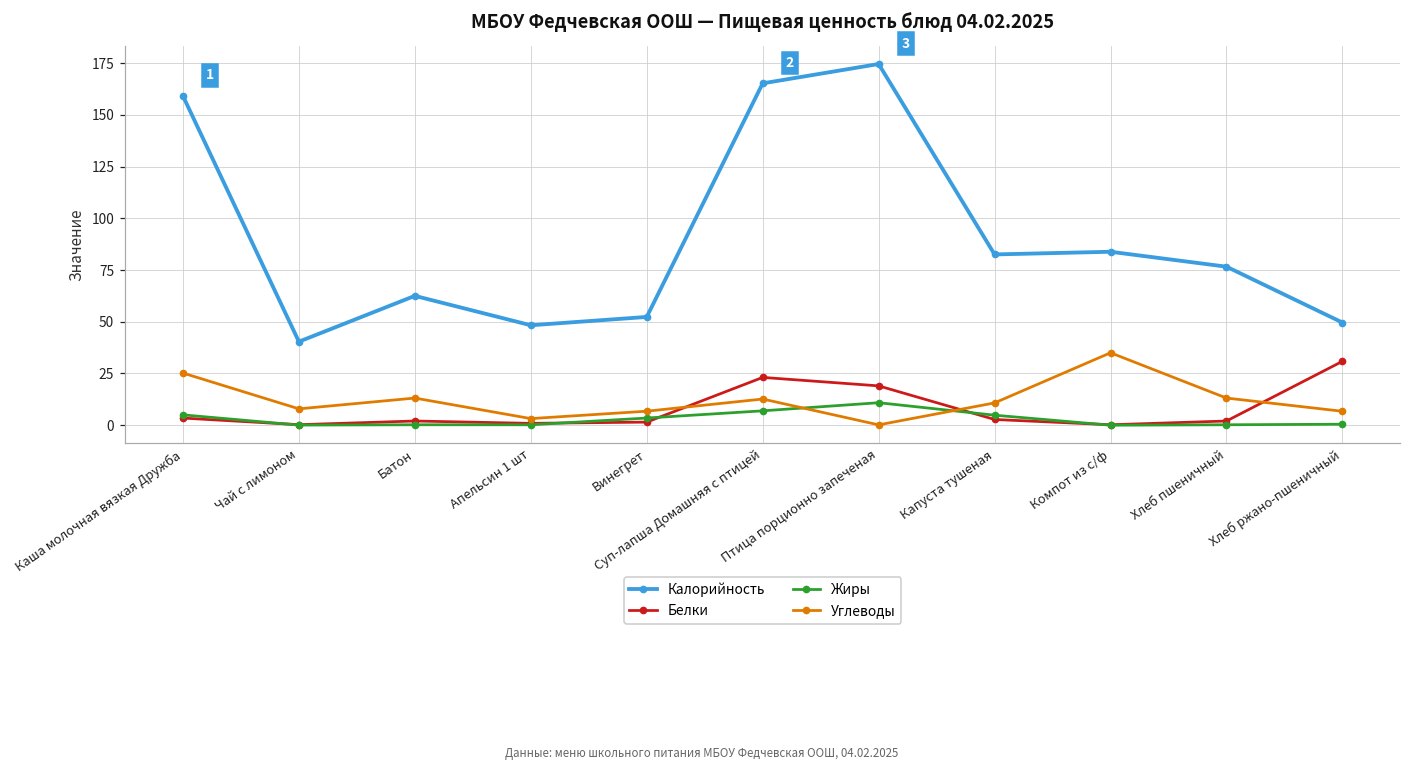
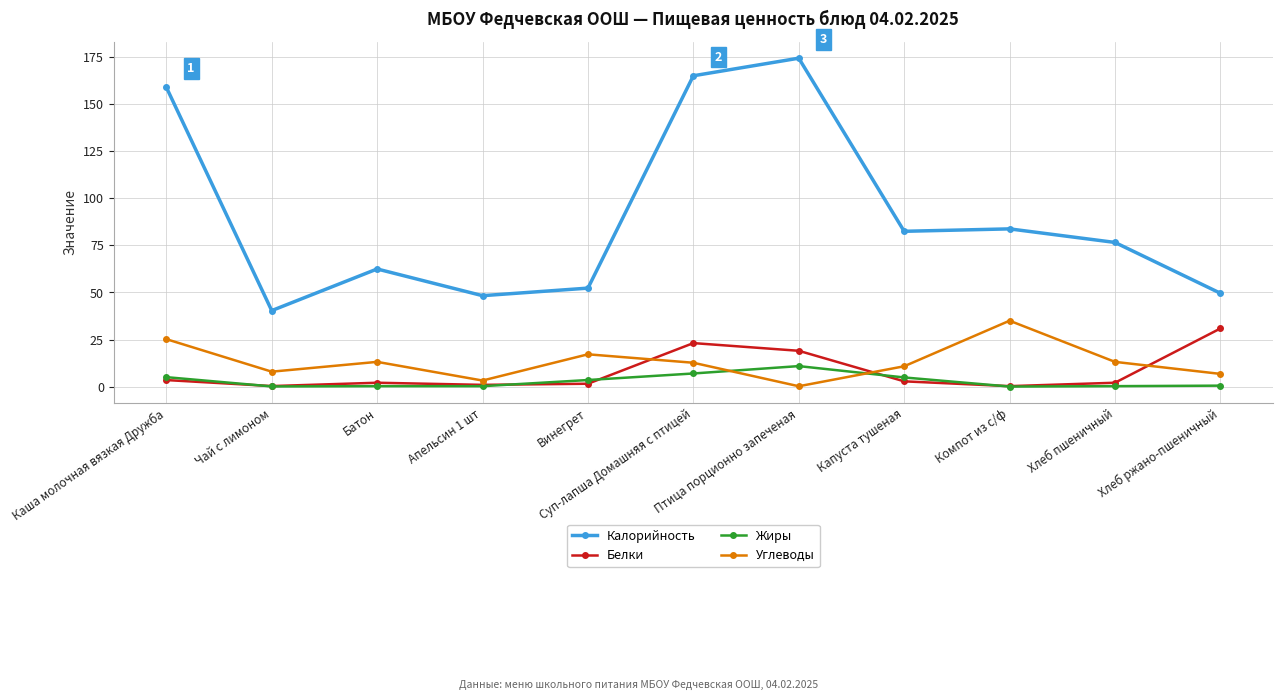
  {
    "Калорийность": {
      "Чай с лимоном": 40,
      "Батон": 63,
      "Апельсин 1 шт": 48,
      "Винегрет": 52,
      "Капуста тушеная": 83,
      "Компот из с/ф": 84,
      "Хлеб пшеничный": 77,
      "Хлеб ржано-пшеничный": 50
    },
    "Белки": {
      "Каша молочная вязкая Дружба": 3,
      "Батон": 2,
      "Винегрет": 2,
      "Суп-лапша Домашняя с птицей": 23,
      "Птица порционно запеченая": 19,
      "Капуста тушеная": 3,
      "Хлеб пшеничный": 2,
      "Хлеб ржано-пшеничный": 31
    },
    "Жиры": {
      "Каша молочная вязкая Дружба": 5,
      "Батон": 0,
      "Винегрет": 3,
      "Суп-лапша Домашняя с птицей": 7,
      "Птица порционно запеченая": 11,
      "Капуста тушеная": 5,
      "Хлеб пшеничный": 0,
      "Хлеб ржано-пшеничный": 0
    },
    "Углеводы": {
      "Каша молочная вязкая Дружба": 25,
      "Чай с лимоном": 8,
      "Батон": 13,
      "Апельсин 1 шт": 3,
-     "Винегрет": 7,
+     "Винегрет": 17,
      "Суп-лапша Домашняя с птицей": 13,
      "Птица порционно запеченая": 0,
      "Капуста тушеная": 11,
      "Компот из с/ф": 35,
      "Хлеб пшеничный": 13,
      "Хлеб ржано-пшеничный": 7
    }
  }
